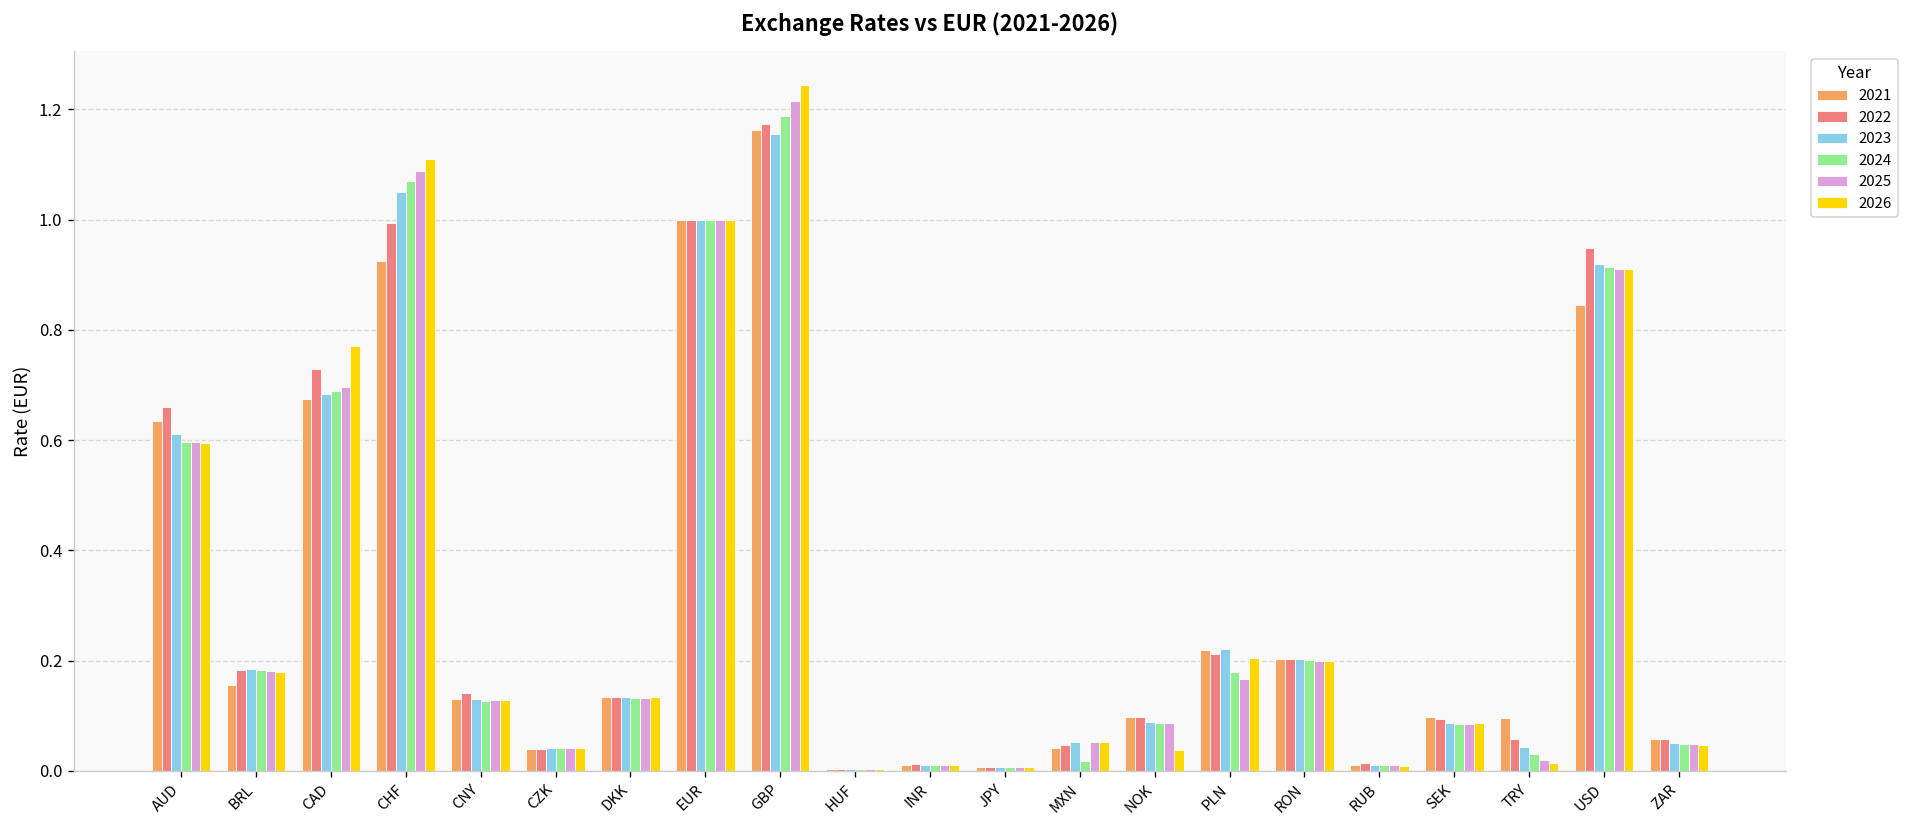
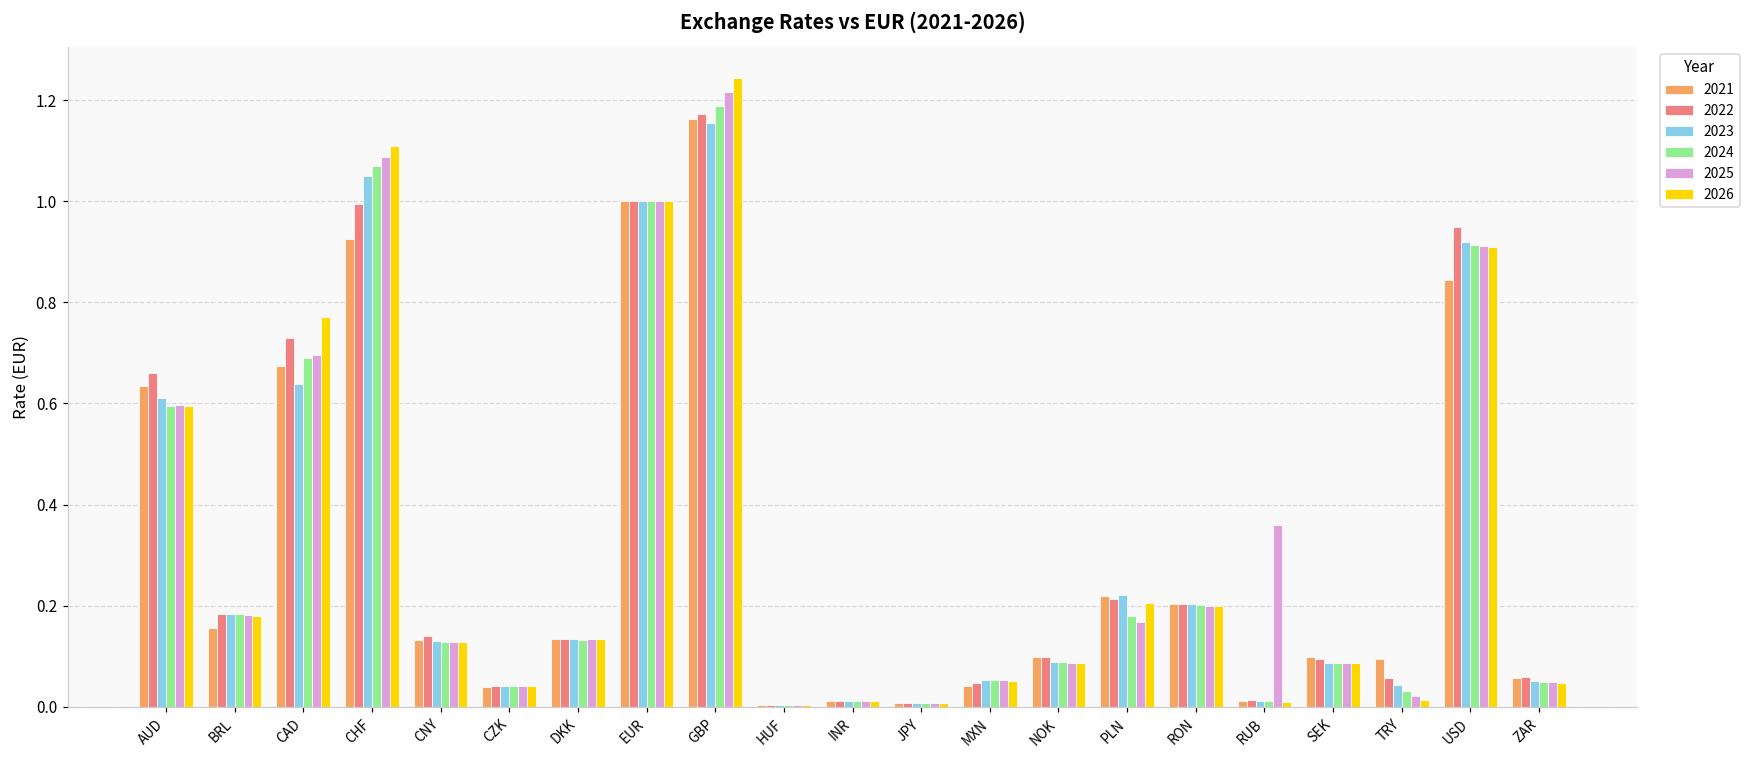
  {
    "2023": {
      "AUD": 0.61,
      "BRL": 0.18,
-     "CAD": 0.68,
+     "CAD": 0.64,
      "CHF": 1.05,
      "CNY": 0.13,
      "CZK": 0.04,
      "DKK": 0.13,
      "EUR": 1.00,
      "GBP": 1.16,
      "INR": 0.01,
      "JPY": 0.01,
      "MXN": 0.05,
      "NOK": 0.09,
      "PLN": 0.22,
      "RON": 0.20,
      "RUB": 0.01,
      "SEK": 0.09,
      "TRY": 0.04,
      "USD": 0.92,
      "ZAR": 0.05
    },
    "2024": {
      "AUD": 0.60,
      "BRL": 0.18,
      "CAD": 0.69,
      "CHF": 1.07,
      "CNY": 0.13,
      "CZK": 0.04,
      "DKK": 0.13,
      "EUR": 1.00,
      "GBP": 1.19,
      "INR": 0.01,
      "JPY": 0.01,
-     "MXN": 0.02,
+     "MXN": 0.05,
      "NOK": 0.09,
      "PLN": 0.18,
      "RON": 0.20,
      "RUB": 0.01,
      "SEK": 0.09,
      "TRY": 0.03,
      "USD": 0.91,
      "ZAR": 0.05
    },
    "2025": {
      "AUD": 0.60,
      "BRL": 0.18,
      "CAD": 0.70,
      "CHF": 1.09,
      "CNY": 0.13,
      "CZK": 0.04,
      "DKK": 0.13,
      "EUR": 1.00,
      "GBP": 1.22,
      "INR": 0.01,
      "JPY": 0.01,
      "MXN": 0.05,
      "NOK": 0.09,
      "PLN": 0.17,
      "RON": 0.20,
-     "RUB": 0.01,
+     "RUB": 0.36,
      "SEK": 0.09,
      "TRY": 0.02,
      "USD": 0.91,
      "ZAR": 0.05
    },
    "2026": {
      "AUD": 0.60,
      "BRL": 0.18,
      "CAD": 0.77,
      "CHF": 1.11,
      "CNY": 0.13,
      "CZK": 0.04,
      "DKK": 0.13,
      "EUR": 1.00,
      "GBP": 1.24,
      "INR": 0.01,
      "JPY": 0.01,
      "MXN": 0.05,
-     "NOK": 0.04,
+     "NOK": 0.09,
      "PLN": 0.20,
      "RON": 0.20,
      "RUB": 0.01,
      "SEK": 0.09,
      "TRY": 0.01,
      "USD": 0.91,
      "ZAR": 0.05
    }
  }
